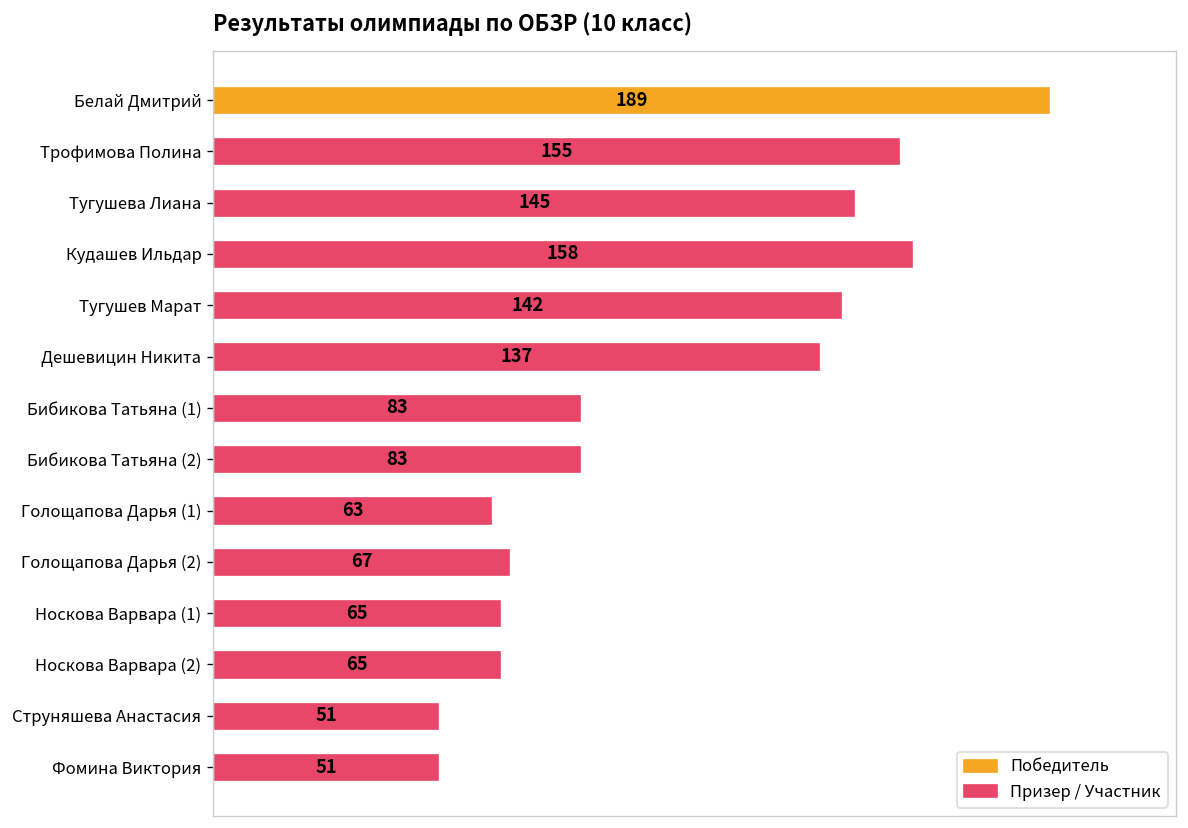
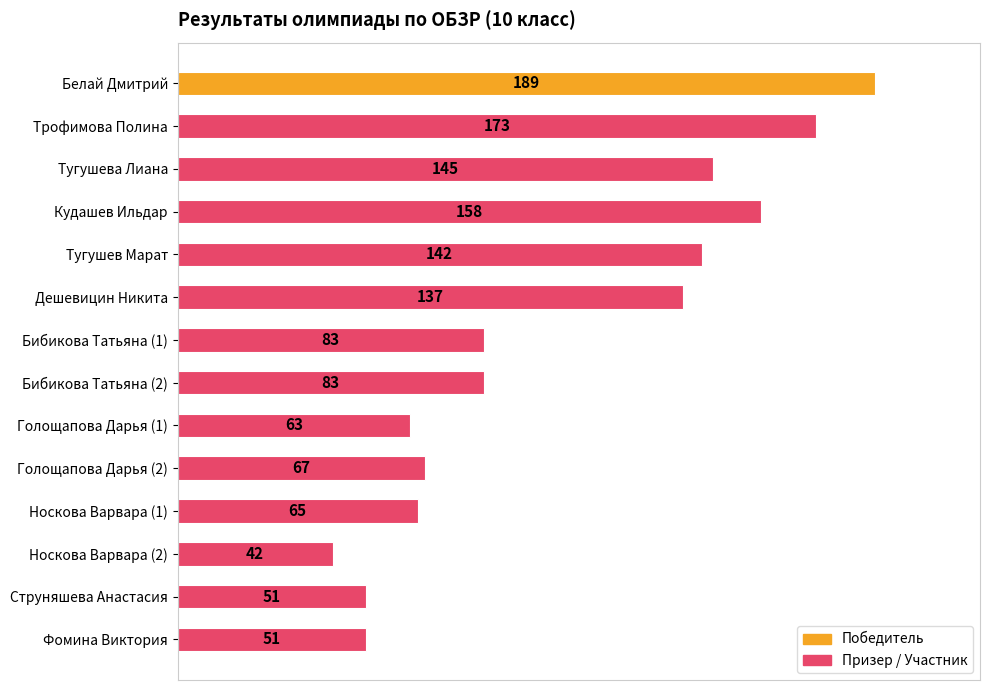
  {
    "Белай Дмитрий": 189,
-   "Трофимова Полина": 155,
+   "Трофимова Полина": 173,
    "Тугушева Лиана": 145,
    "Кудашев Ильдар": 158,
    "Тугушев Марат": 142,
    "Дешевицин Никита": 137,
    "Бибикова Татьяна (1)": 83,
    "Бибикова Татьяна (2)": 83,
    "Голощапова Дарья (1)": 63,
    "Голощапова Дарья (2)": 67,
    "Носкова Варвара (1)": 65,
-   "Носкова Варвара (2)": 65,
+   "Носкова Варвара (2)": 42,
    "Струняшева Анастасия": 51,
    "Фомина Виктория": 51
  }
